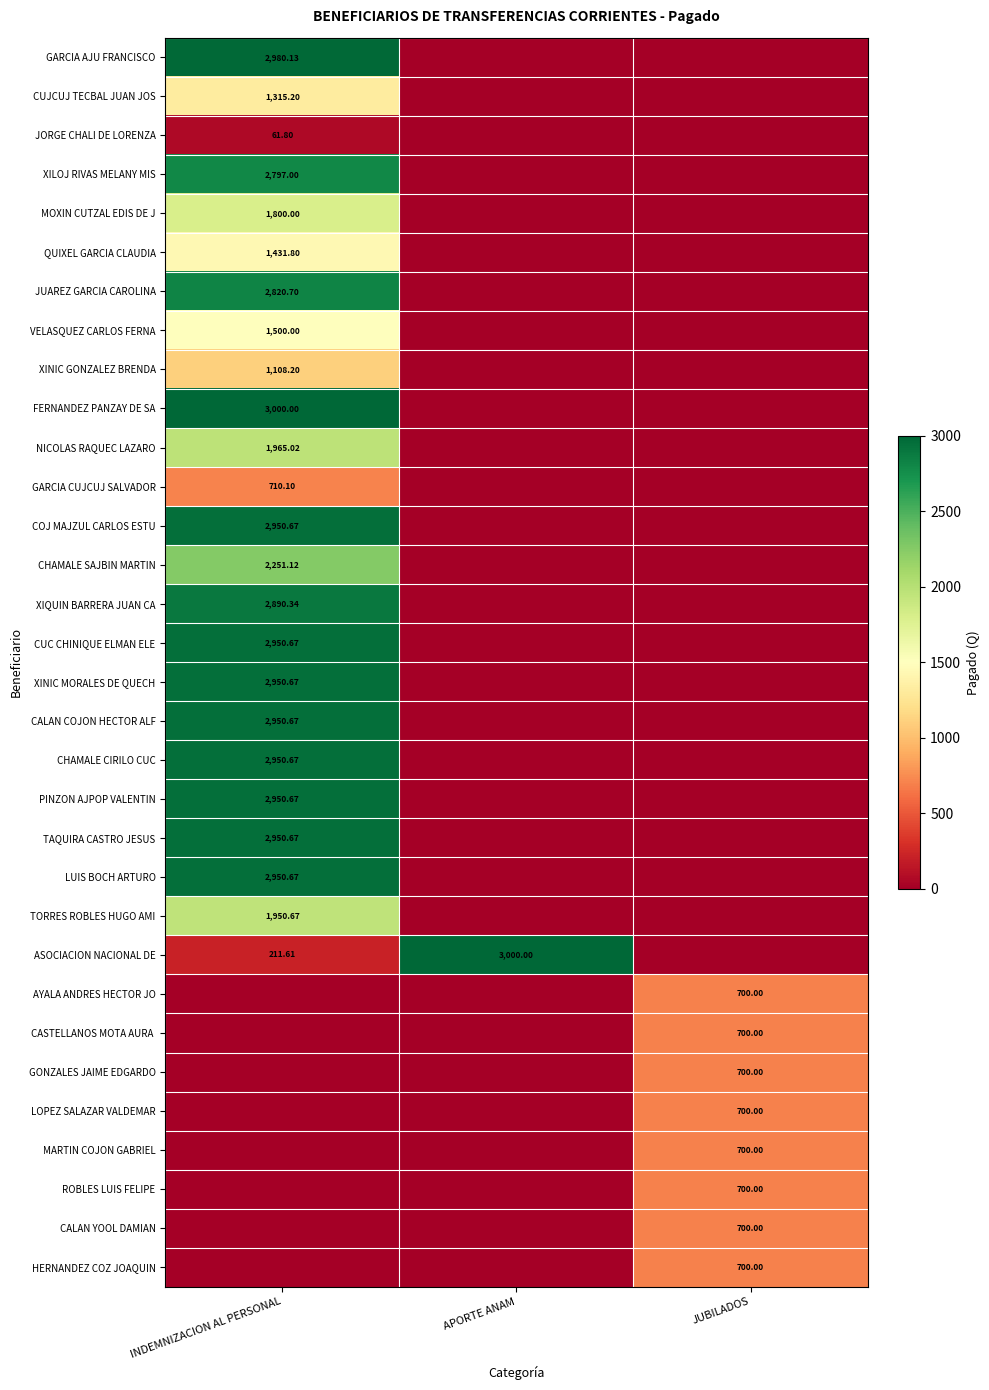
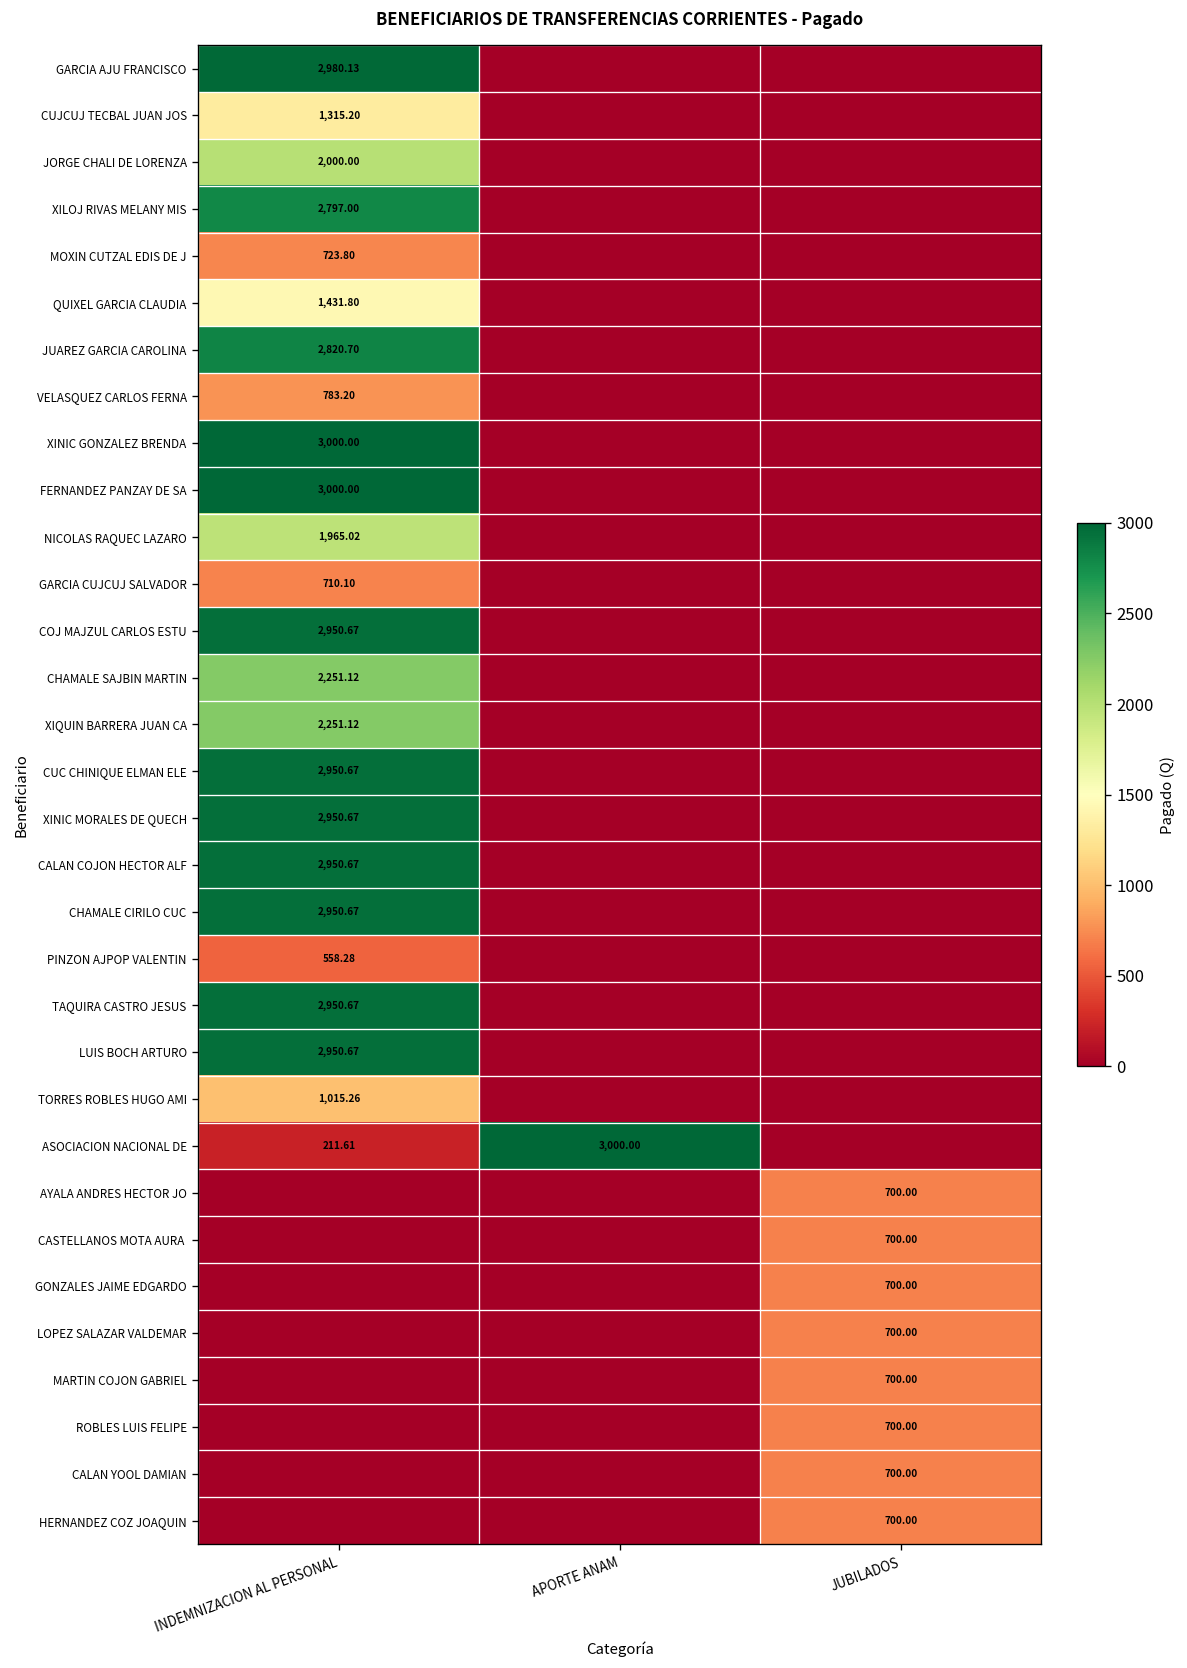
  {
    "GARCIA AJU FRANCISCO": {
      "INDEMNIZACION AL PERSONAL": "2,980.13"
    },
    "CUJCUJ TECBAL JUAN JOS": {
      "INDEMNIZACION AL PERSONAL": "1,315.20"
    },
    "JORGE CHALI DE LORENZA": {
-     "INDEMNIZACION AL PERSONAL": "61.80"
+     "INDEMNIZACION AL PERSONAL": "2,000.00"
    },
    "XILOJ RIVAS MELANY MIS": {
      "INDEMNIZACION AL PERSONAL": "2,797.00"
    },
    "MOXIN CUTZAL EDIS DE J": {
-     "INDEMNIZACION AL PERSONAL": "1,800.00"
+     "INDEMNIZACION AL PERSONAL": "723.80"
    },
    "QUIXEL GARCIA CLAUDIA": {
      "INDEMNIZACION AL PERSONAL": "1,431.80"
    },
    "JUAREZ GARCIA CAROLINA": {
      "INDEMNIZACION AL PERSONAL": "2,820.70"
    },
    "VELASQUEZ CARLOS FERNA": {
-     "INDEMNIZACION AL PERSONAL": "1,500.00"
+     "INDEMNIZACION AL PERSONAL": "783.20"
    },
    "XINIC GONZALEZ BRENDA": {
-     "INDEMNIZACION AL PERSONAL": "1,108.20"
+     "INDEMNIZACION AL PERSONAL": "3,000.00"
    },
    "FERNANDEZ PANZAY DE SA": {
      "INDEMNIZACION AL PERSONAL": "3,000.00"
    },
    "NICOLAS RAQUEC LAZARO": {
      "INDEMNIZACION AL PERSONAL": "1,965.02"
    },
    "GARCIA CUJCUJ SALVADOR": {
      "INDEMNIZACION AL PERSONAL": "710.10"
    },
    "COJ MAJZUL CARLOS ESTU": {
      "INDEMNIZACION AL PERSONAL": "2,950.67"
    },
    "CHAMALE SAJBIN MARTIN": {
      "INDEMNIZACION AL PERSONAL": "2,251.12"
    },
    "XIQUIN BARRERA JUAN CA": {
-     "INDEMNIZACION AL PERSONAL": "2,890.34"
+     "INDEMNIZACION AL PERSONAL": "2,251.12"
    },
    "CUC CHINIQUE ELMAN ELE": {
      "INDEMNIZACION AL PERSONAL": "2,950.67"
    },
    "XINIC MORALES DE QUECH": {
      "INDEMNIZACION AL PERSONAL": "2,950.67"
    },
    "CALAN COJON HECTOR ALF": {
      "INDEMNIZACION AL PERSONAL": "2,950.67"
    },
    "CHAMALE CIRILO CUC": {
      "INDEMNIZACION AL PERSONAL": "2,950.67"
    },
    "PINZON AJPOP VALENTIN": {
-     "INDEMNIZACION AL PERSONAL": "2,950.67"
+     "INDEMNIZACION AL PERSONAL": "558.28"
    },
    "TAQUIRA CASTRO JESUS": {
      "INDEMNIZACION AL PERSONAL": "2,950.67"
    },
    "LUIS BOCH ARTURO": {
      "INDEMNIZACION AL PERSONAL": "2,950.67"
    },
    "TORRES ROBLES HUGO AMI": {
-     "INDEMNIZACION AL PERSONAL": "1,950.67"
+     "INDEMNIZACION AL PERSONAL": "1,015.26"
    },
    "ASOCIACION NACIONAL DE": {
      "INDEMNIZACION AL PERSONAL": "211.61",
      "APORTE ANAM": "3,000.00"
    },
    "AYALA ANDRES HECTOR JO": {
      "JUBILADOS": "700.00"
    },
    "CASTELLANOS MOTA AURA": {
      "JUBILADOS": "700.00"
    },
    "GONZALES JAIME EDGARDO": {
      "JUBILADOS": "700.00"
    },
    "LOPEZ SALAZAR VALDEMAR": {
      "JUBILADOS": "700.00"
    },
    "MARTIN COJON GABRIEL": {
      "JUBILADOS": "700.00"
    },
    "ROBLES LUIS FELIPE": {
      "JUBILADOS": "700.00"
    },
    "CALAN YOOL DAMIAN": {
      "JUBILADOS": "700.00"
    },
    "HERNANDEZ COZ JOAQUIN": {
      "JUBILADOS": "700.00"
    }
  }
